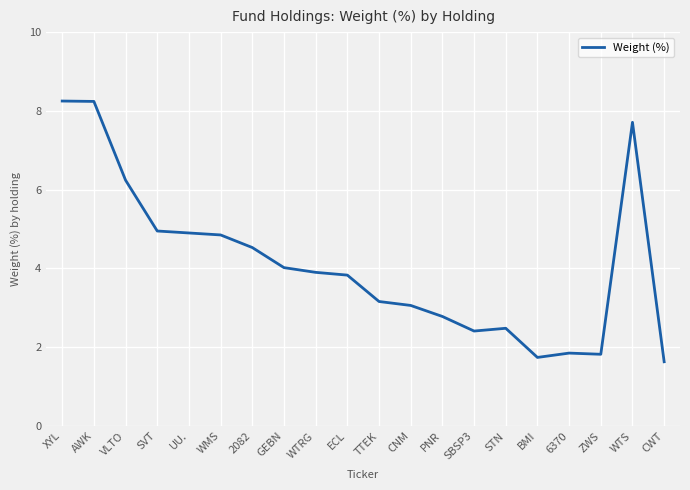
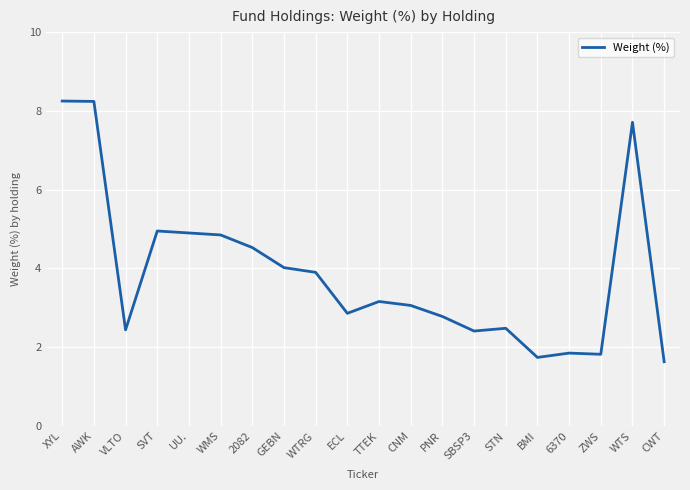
  {
    "XYL": 8.3,
    "AWK": 8.2,
-   "VLTO": 6.2,
+   "VLTO": 2.4,
    "SVT": 5.0,
    "UU.": 4.9,
    "WMS": 4.9,
    "2082": 4.5,
    "GEBN": 4.0,
    "WTRG": 3.9,
-   "ECL": 3.8,
+   "ECL": 2.9,
    "TTEK": 3.2,
    "CNM": 3.1,
    "PNR": 2.8,
    "SBSP3": 2.4,
    "STN": 2.5,
    "BMI": 1.7,
    "6370": 1.9,
    "ZWS": 1.8,
    "WTS": 7.7,
    "CWT": 1.6
  }
